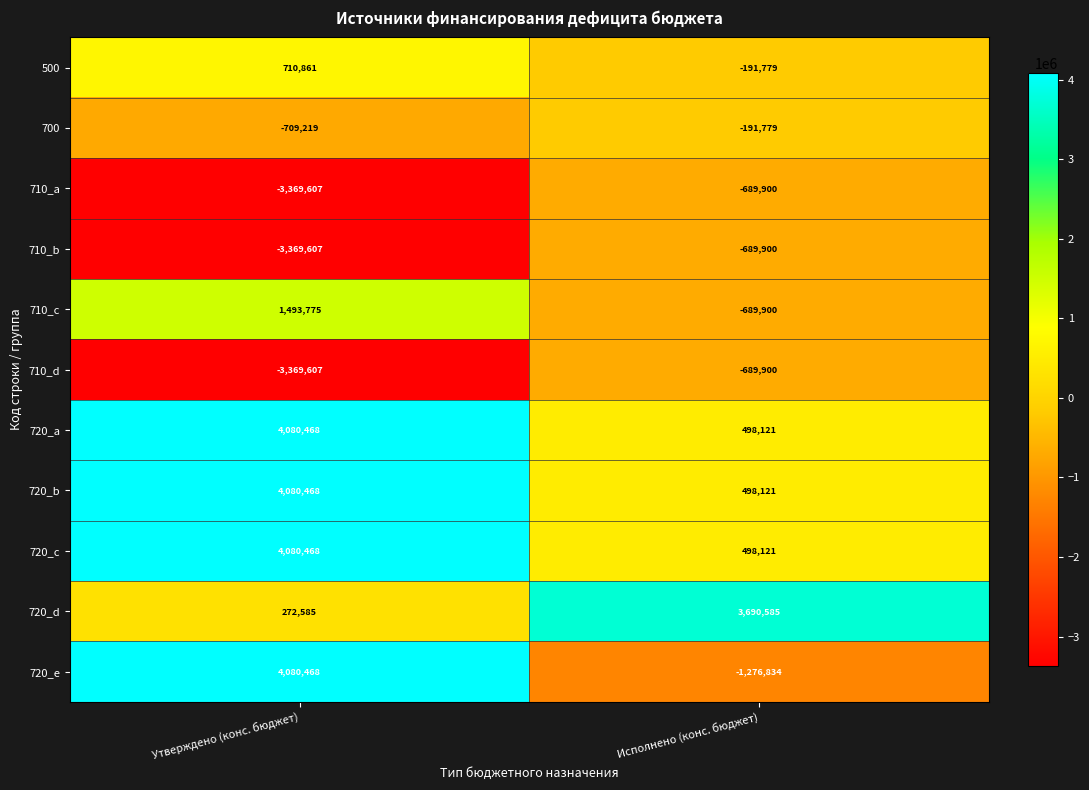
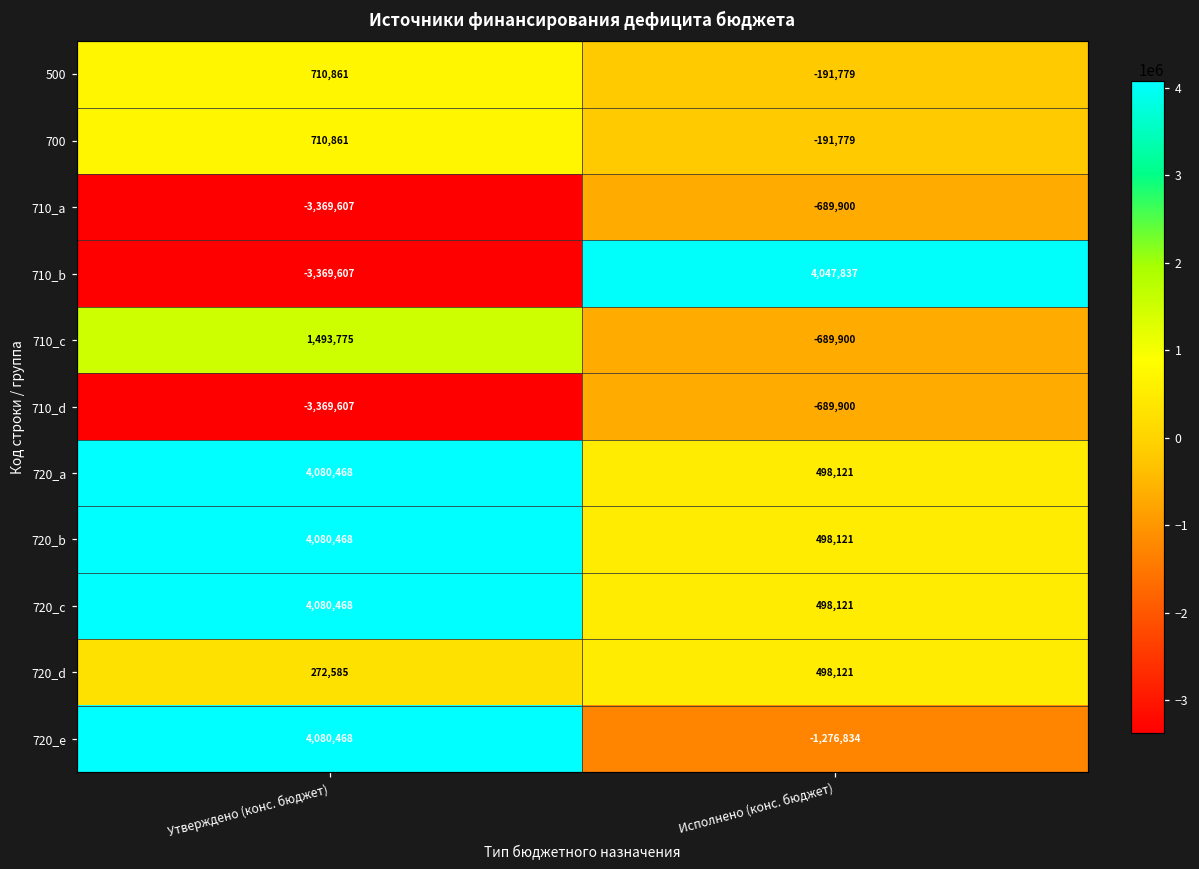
  {
    "500": {
      "Утверждено (конс. бюджет)": "710,861",
      "Исполнено (конс. бюджет)": "-191,779"
    },
    "700": {
-     "Утверждено (конс. бюджет)": "-709,219",
+     "Утверждено (конс. бюджет)": "710,861",
      "Исполнено (конс. бюджет)": "-191,779"
    },
    "710_a": {
      "Утверждено (конс. бюджет)": "-3,369,607",
      "Исполнено (конс. бюджет)": "-689,900"
    },
    "710_b": {
      "Утверждено (конс. бюджет)": "-3,369,607",
-     "Исполнено (конс. бюджет)": "-689,900"
+     "Исполнено (конс. бюджет)": "4,047,837"
    },
    "710_c": {
      "Утверждено (конс. бюджет)": "1,493,775",
      "Исполнено (конс. бюджет)": "-689,900"
    },
    "710_d": {
      "Утверждено (конс. бюджет)": "-3,369,607",
      "Исполнено (конс. бюджет)": "-689,900"
    },
    "720_a": {
      "Утверждено (конс. бюджет)": "4,080,468",
      "Исполнено (конс. бюджет)": "498,121"
    },
    "720_b": {
      "Утверждено (конс. бюджет)": "4,080,468",
      "Исполнено (конс. бюджет)": "498,121"
    },
    "720_c": {
      "Утверждено (конс. бюджет)": "4,080,468",
      "Исполнено (конс. бюджет)": "498,121"
    },
    "720_d": {
      "Утверждено (конс. бюджет)": "272,585",
-     "Исполнено (конс. бюджет)": "3,690,585"
+     "Исполнено (конс. бюджет)": "498,121"
    },
    "720_e": {
      "Утверждено (конс. бюджет)": "4,080,468",
      "Исполнено (конс. бюджет)": "-1,276,834"
    }
  }
